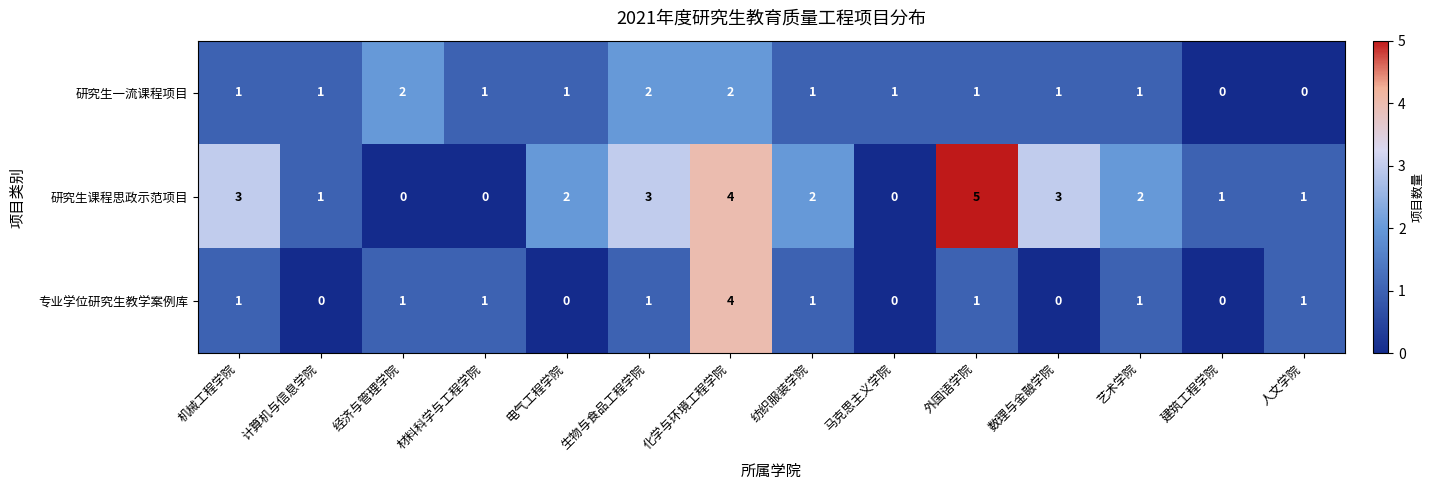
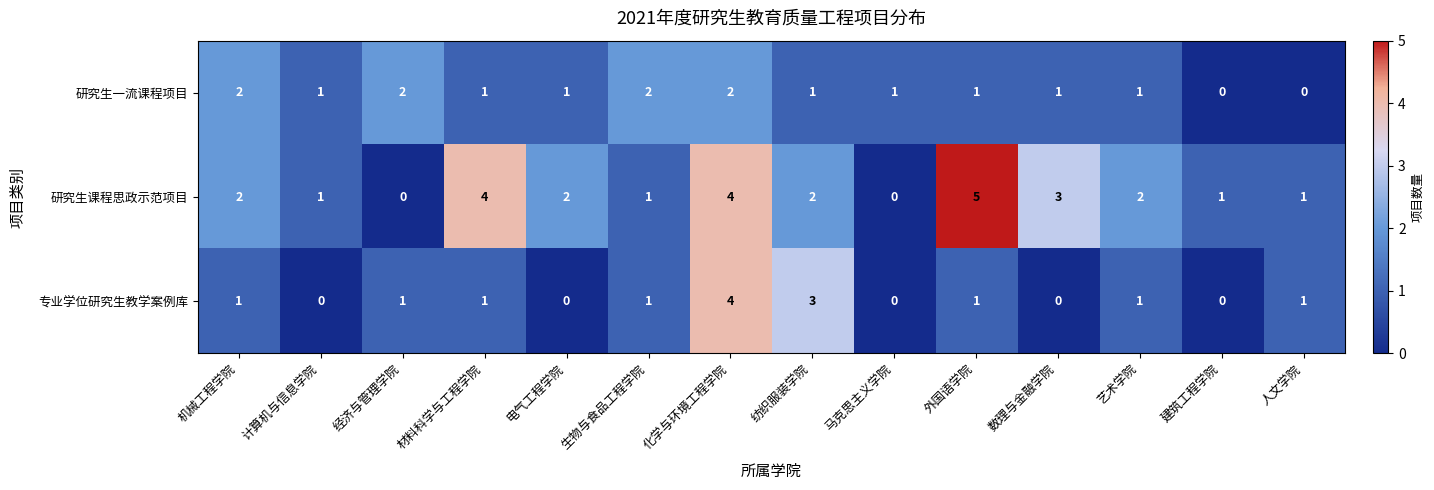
  {
    "研究生一流课程项目": {
-     "机械工程学院": 1,
+     "机械工程学院": 2,
      "计算机与信息学院": 1,
      "经济与管理学院": 2,
      "材料科学与工程学院": 1,
      "电气工程学院": 1,
      "生物与食品工程学院": 2,
      "化学与环境工程学院": 2,
      "纺织服装学院": 1,
      "马克思主义学院": 1,
      "外国语学院": 1,
      "数理与金融学院": 1,
      "艺术学院": 1,
      "建筑工程学院": 0,
      "人文学院": 0
    },
    "研究生课程思政示范项目": {
-     "机械工程学院": 3,
+     "机械工程学院": 2,
      "计算机与信息学院": 1,
      "经济与管理学院": 0,
-     "材料科学与工程学院": 0,
+     "材料科学与工程学院": 4,
      "电气工程学院": 2,
-     "生物与食品工程学院": 3,
+     "生物与食品工程学院": 1,
      "化学与环境工程学院": 4,
      "纺织服装学院": 2,
      "马克思主义学院": 0,
      "外国语学院": 5,
      "数理与金融学院": 3,
      "艺术学院": 2,
      "建筑工程学院": 1,
      "人文学院": 1
    },
    "专业学位研究生教学案例库": {
      "机械工程学院": 1,
      "计算机与信息学院": 0,
      "经济与管理学院": 1,
      "材料科学与工程学院": 1,
      "电气工程学院": 0,
      "生物与食品工程学院": 1,
      "化学与环境工程学院": 4,
-     "纺织服装学院": 1,
+     "纺织服装学院": 3,
      "马克思主义学院": 0,
      "外国语学院": 1,
      "数理与金融学院": 0,
      "艺术学院": 1,
      "建筑工程学院": 0,
      "人文学院": 1
    }
  }
